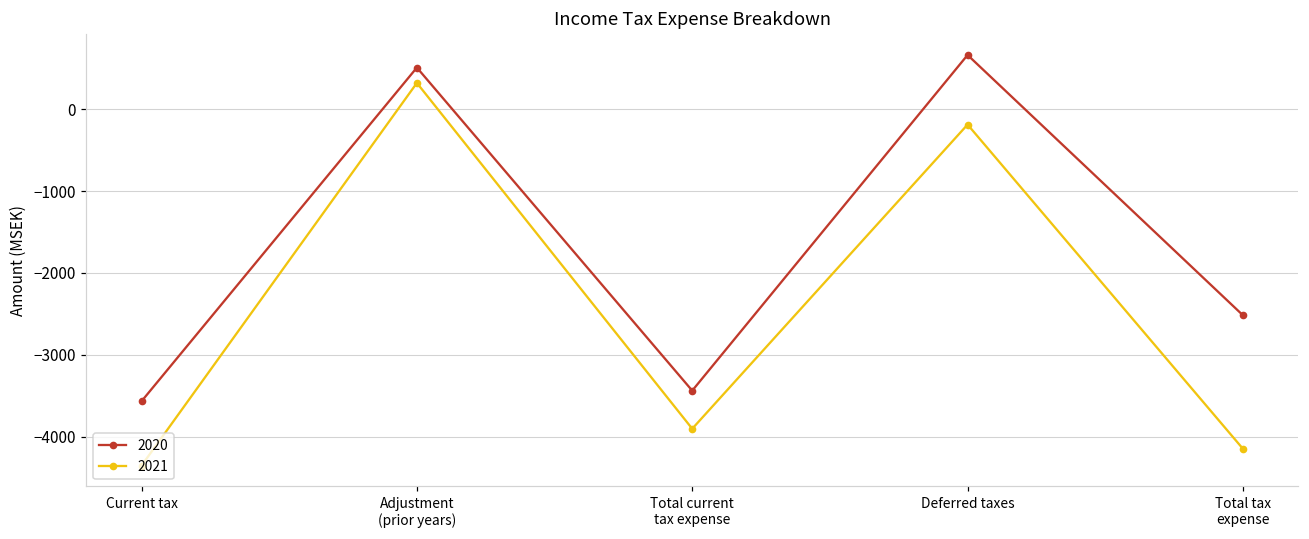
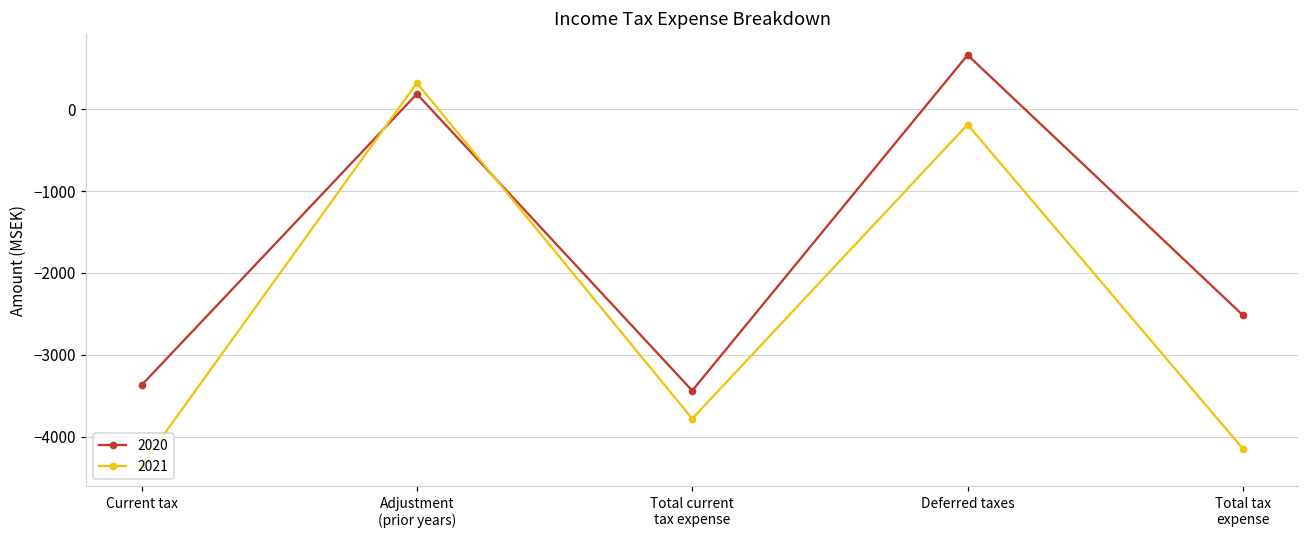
  {
    "2020": {
-     "Current tax": -3600,
-     "Adjustment (prior years)": 500,
+     "Current tax": -3400,
+     "Adjustment (prior years)": 200,
      "Total current tax expense": -3400,
      "Deferred taxes": 700,
      "Total tax expense": -2500
    },
    "2021": {
      "Adjustment (prior years)": 300,
-     "Total current tax expense": -3900,
+     "Total current tax expense": -3800,
      "Deferred taxes": -200,
      "Total tax expense": -4200
    }
  }
